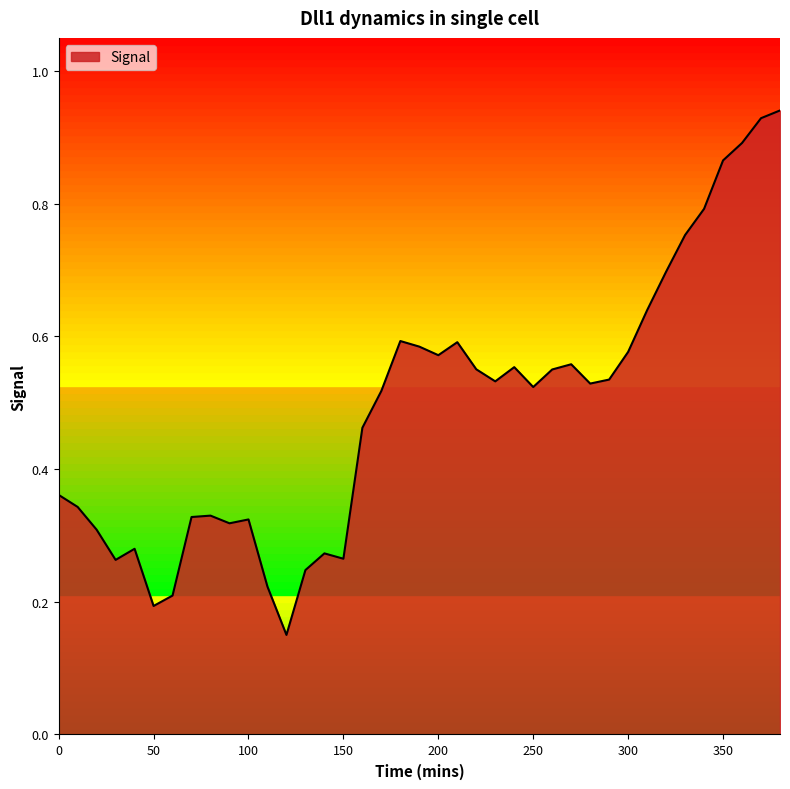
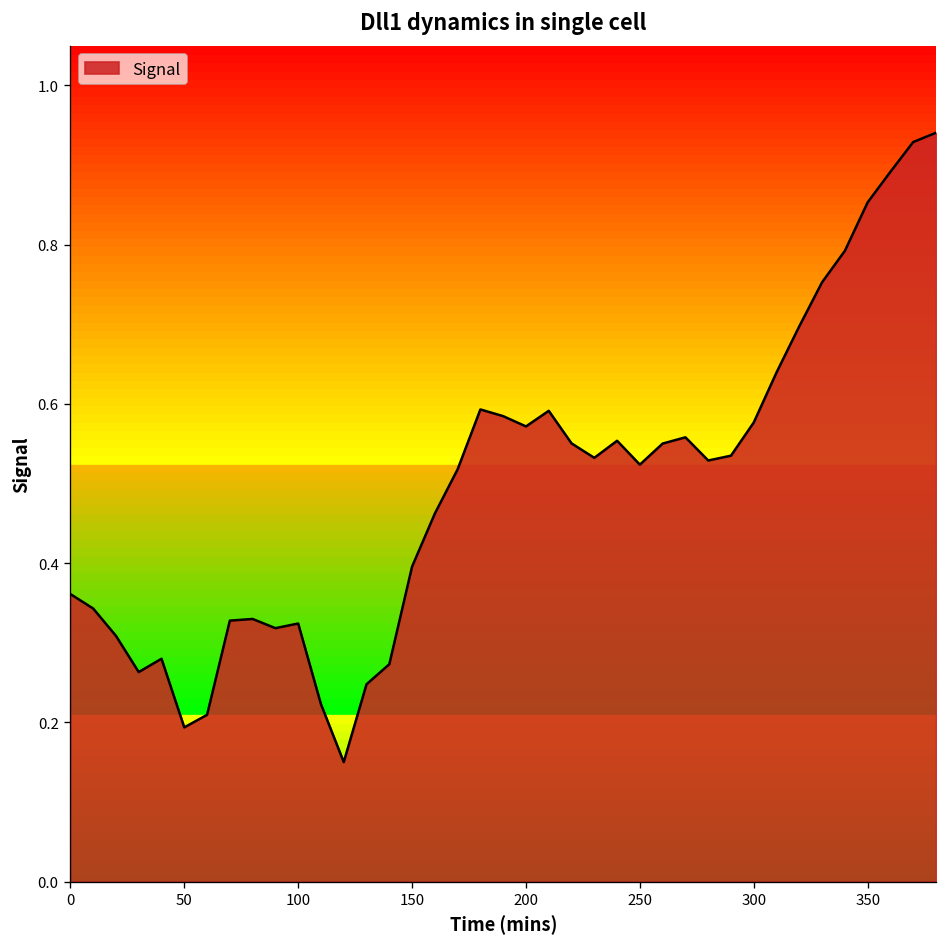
  {
    "0": 0.36,
    "50": 0.19,
    "100": 0.32,
-   "150": 0.26,
+   "150": 0.40,
    "200": 0.57,
    "250": 0.52,
    "300": 0.58,
-   "350": 0.87
+   "350": 0.85
  }
